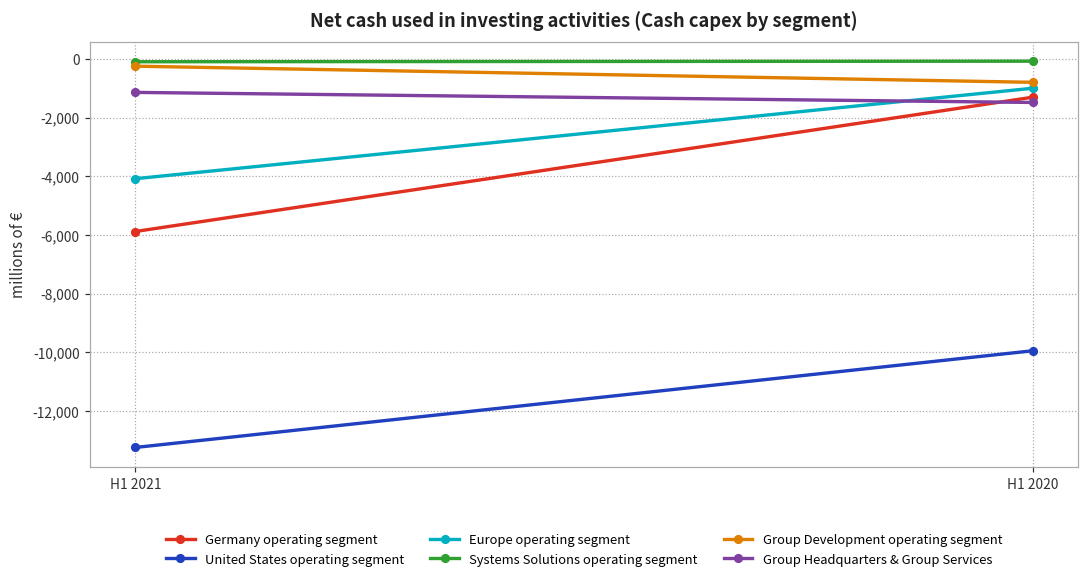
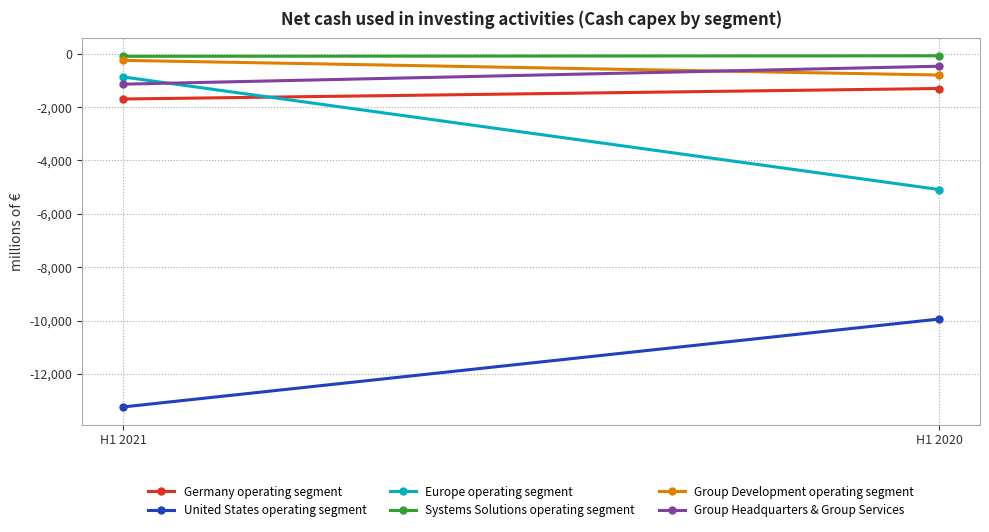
  {
    "Germany operating segment": {
-     "H1 2021": "-5,900",
+     "H1 2021": "-1,700",
      "H1 2020": "-1,300"
    },
    "United States operating segment": {
      "H1 2021": "-13,200",
      "H1 2020": "-9,900"
    },
    "Europe operating segment": {
-     "H1 2021": "-4,100",
-     "H1 2020": "-1,000"
+     "H1 2021": "-900",
+     "H1 2020": "-5,100"
    },
    "Systems Solutions operating segment": {
      "H1 2021": "-100",
      "H1 2020": "-100"
    },
    "Group Development operating segment": {
      "H1 2021": "-300",
      "H1 2020": "-800"
    },
    "Group Headquarters & Group Services": {
      "H1 2021": "-1,100",
-     "H1 2020": "-1,500"
+     "H1 2020": "-500"
    }
  }
